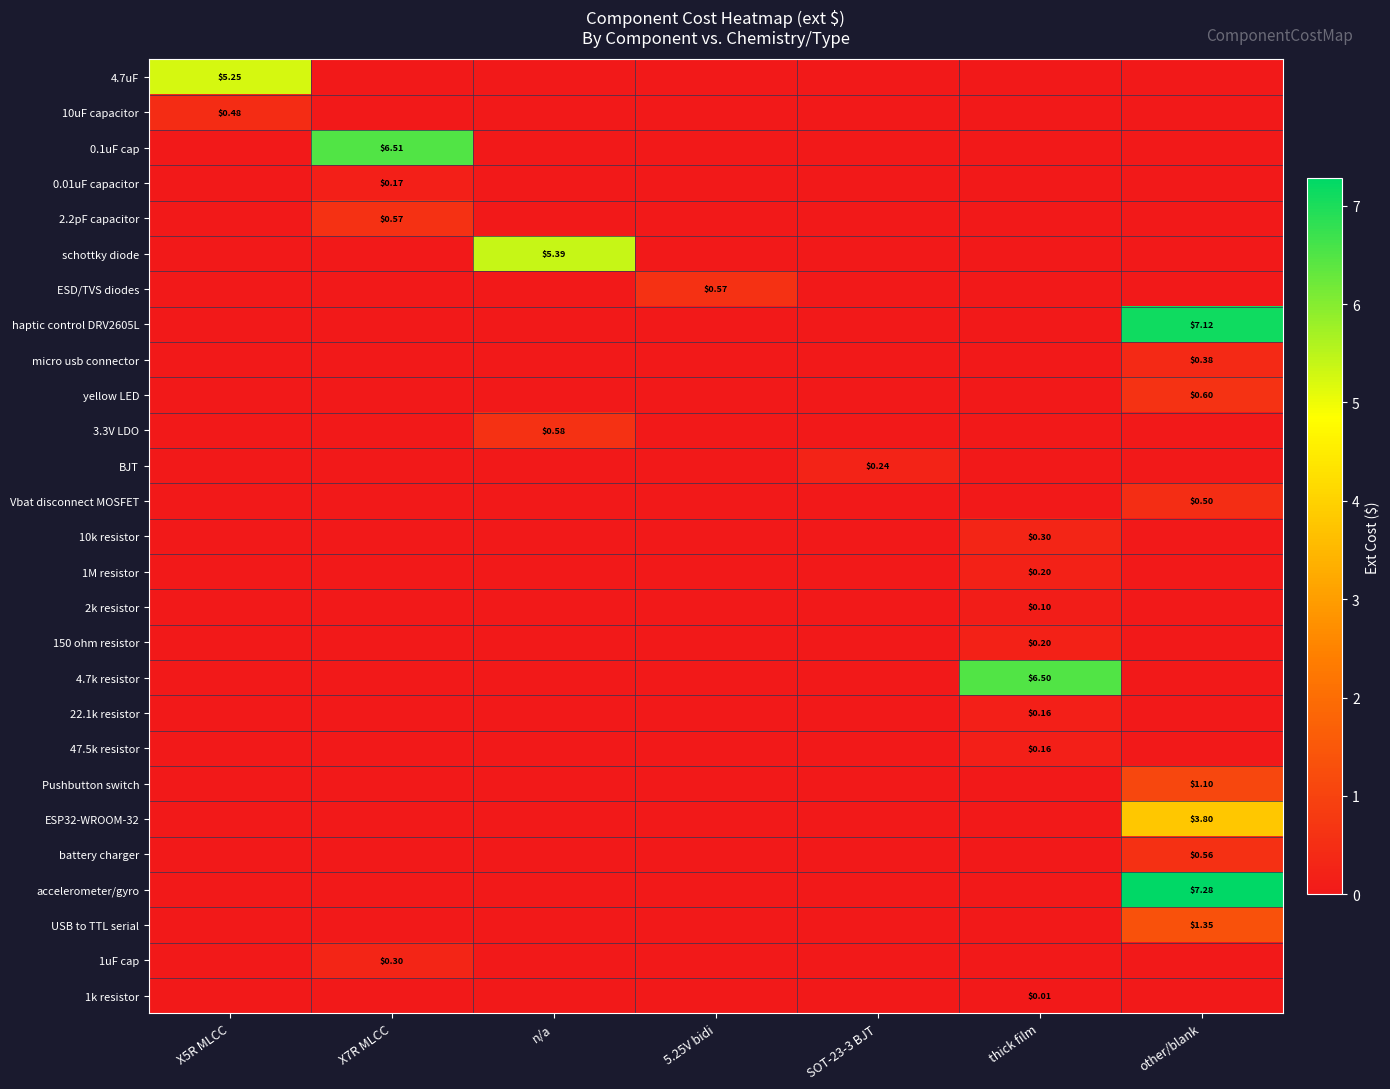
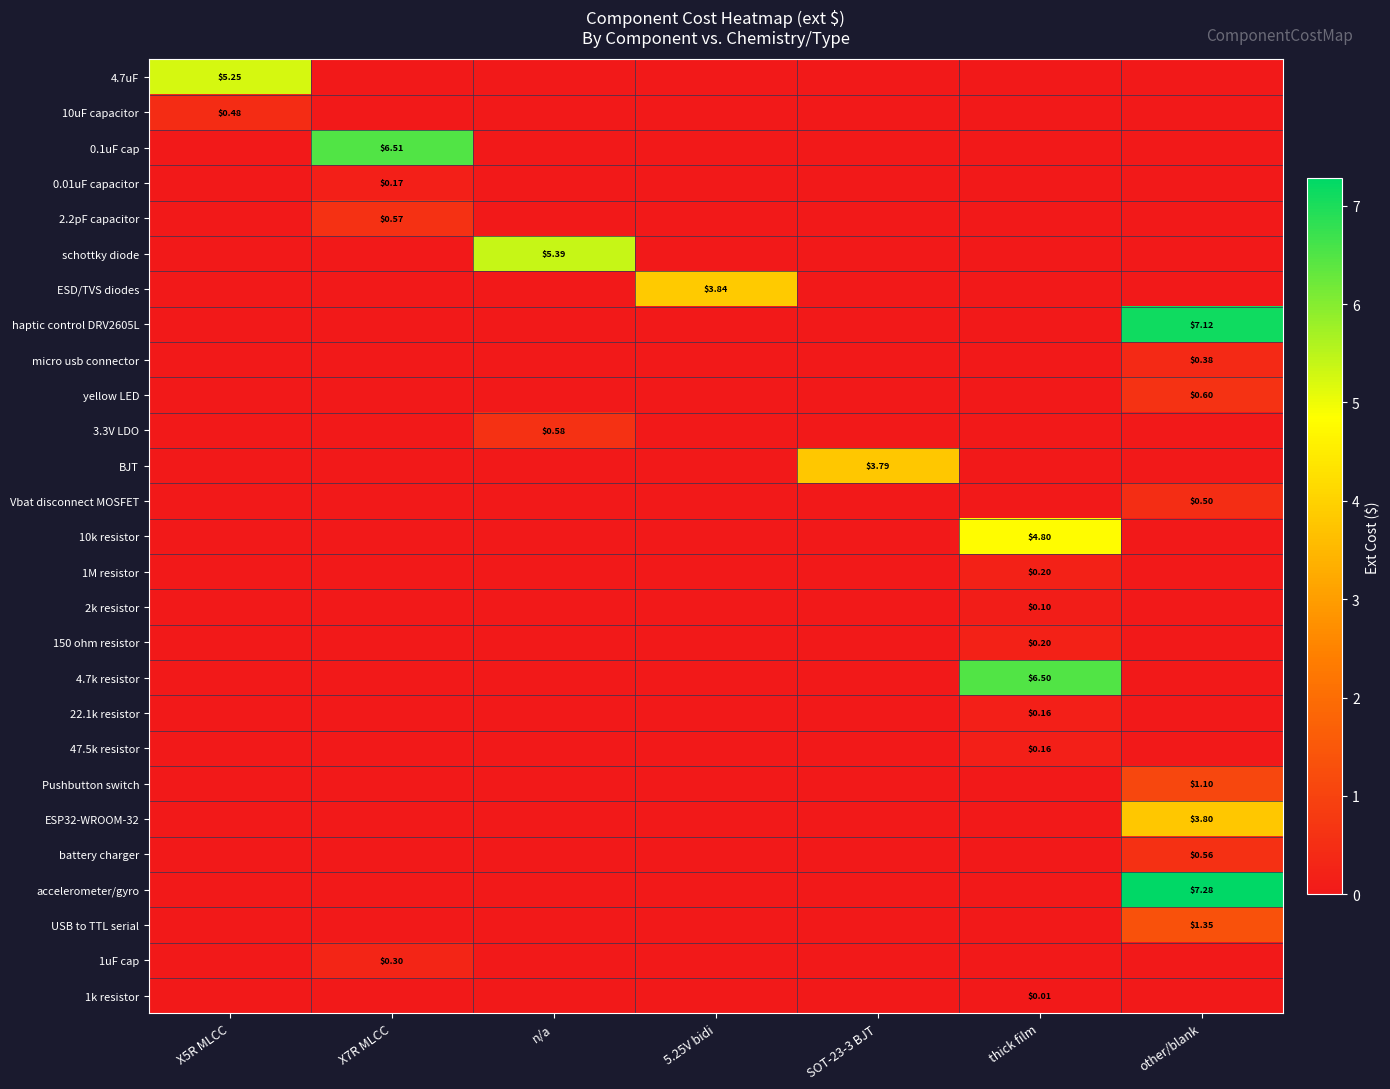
  {
    "4.7uF": {
      "X5R MLCC": "$5.25"
    },
    "10uF capacitor": {
      "X5R MLCC": "$0.48"
    },
    "0.1uF cap": {
      "X7R MLCC": "$6.51"
    },
    "0.01uF capacitor": {
      "X7R MLCC": "$0.17"
    },
    "2.2pF capacitor": {
      "X7R MLCC": "$0.57"
    },
    "schottky diode": {
      "n/a": "$5.39"
    },
    "ESD/TVS diodes": {
-     "5.25V bidi": "$0.57"
+     "5.25V bidi": "$3.84"
    },
    "haptic control DRV2605L": {
      "other/blank": "$7.12"
    },
    "micro usb connector": {
      "other/blank": "$0.38"
    },
    "yellow LED": {
      "other/blank": "$0.60"
    },
    "3.3V LDO": {
      "n/a": "$0.58"
    },
    "BJT": {
-     "SOT-23-3 BJT": "$0.24"
+     "SOT-23-3 BJT": "$3.79"
    },
    "Vbat disconnect MOSFET": {
      "other/blank": "$0.50"
    },
    "10k resistor": {
-     "thick film": "$0.30"
+     "thick film": "$4.80"
    },
    "1M resistor": {
      "thick film": "$0.20"
    },
    "2k resistor": {
      "thick film": "$0.10"
    },
    "150 ohm resistor": {
      "thick film": "$0.20"
    },
    "4.7k resistor": {
      "thick film": "$6.50"
    },
    "22.1k resistor": {
      "thick film": "$0.16"
    },
    "47.5k resistor": {
      "thick film": "$0.16"
    },
    "Pushbutton switch": {
      "other/blank": "$1.10"
    },
    "ESP32-WROOM-32": {
      "other/blank": "$3.80"
    },
    "battery charger": {
      "other/blank": "$0.56"
    },
    "accelerometer/gyro": {
      "other/blank": "$7.28"
    },
    "USB to TTL serial": {
      "other/blank": "$1.35"
    },
    "1uF cap": {
      "X7R MLCC": "$0.30"
    },
    "1k resistor": {
      "thick film": "$0.01"
    }
  }
